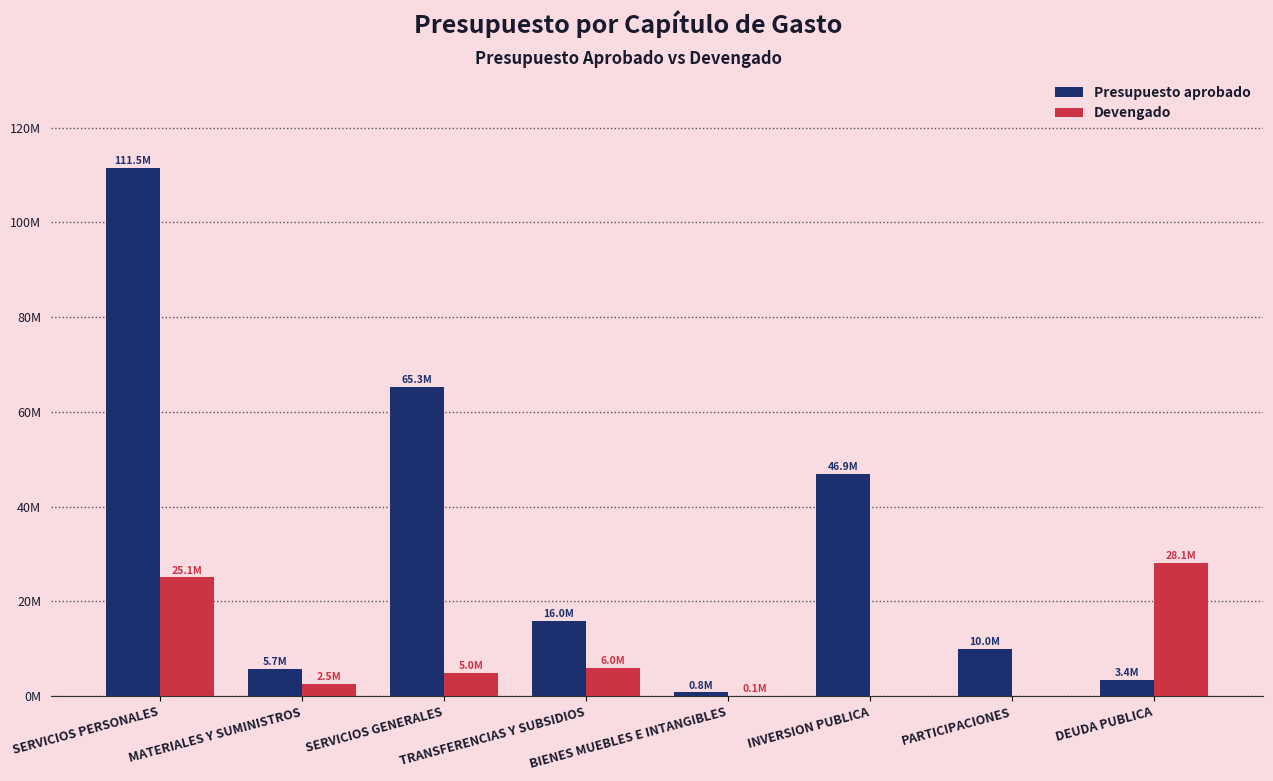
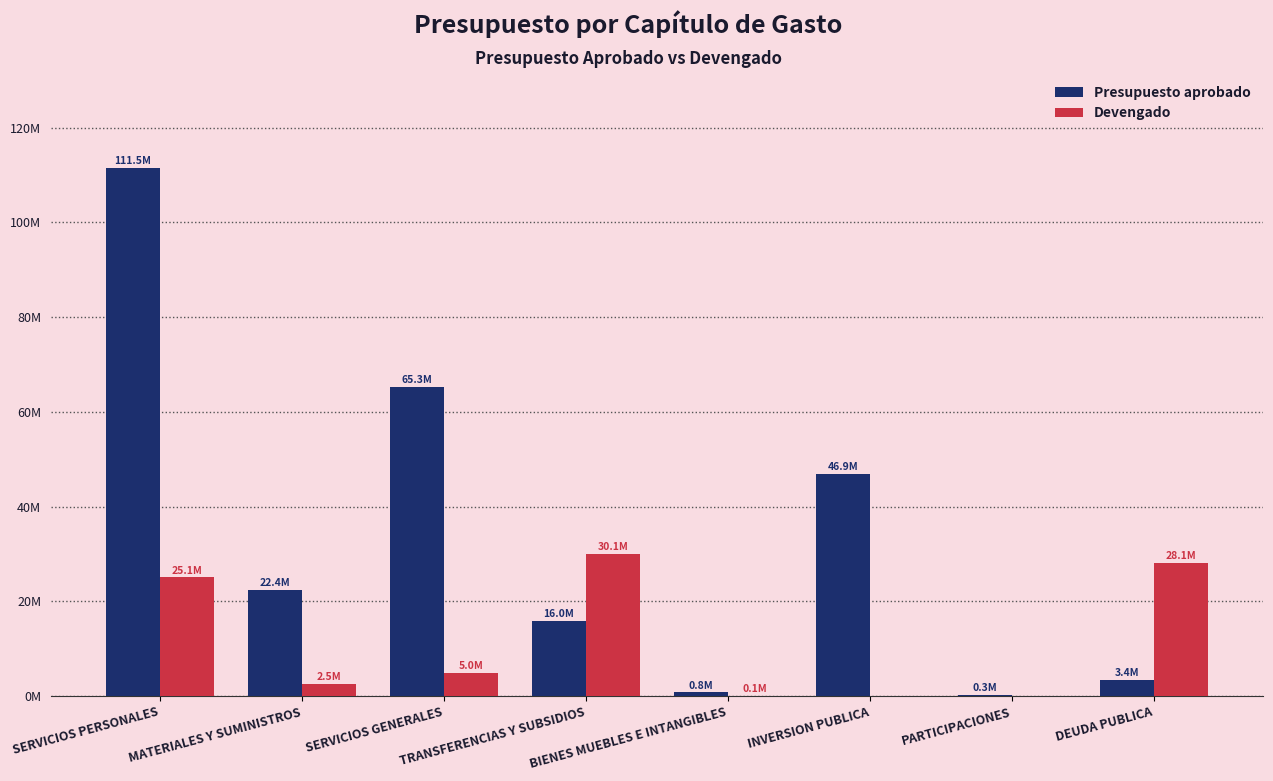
  {
    "Presupuesto aprobado": {
      "SERVICIOS PERSONALES": "111.5M",
-     "MATERIALES Y SUMINISTROS": "5.7M",
+     "MATERIALES Y SUMINISTROS": "22.4M",
      "SERVICIOS GENERALES": "65.3M",
      "TRANSFERENCIAS Y SUBSIDIOS": "16.0M",
      "BIENES MUEBLES E INTANGIBLES": "0.8M",
      "INVERSION PUBLICA": "46.9M",
-     "PARTICIPACIONES": "10.0M",
+     "PARTICIPACIONES": "0.3M",
      "DEUDA PUBLICA": "3.4M"
    },
    "Devengado": {
      "SERVICIOS PERSONALES": "25.1M",
      "MATERIALES Y SUMINISTROS": "2.5M",
      "SERVICIOS GENERALES": "5.0M",
-     "TRANSFERENCIAS Y SUBSIDIOS": "6.0M",
+     "TRANSFERENCIAS Y SUBSIDIOS": "30.1M",
      "BIENES MUEBLES E INTANGIBLES": "0.1M",
      "DEUDA PUBLICA": "28.1M"
    }
  }
